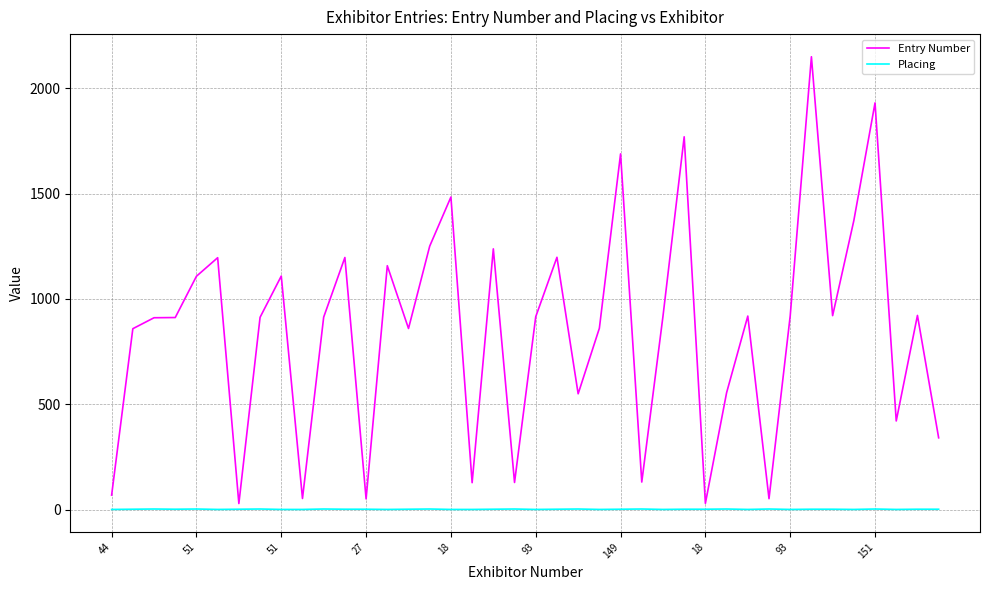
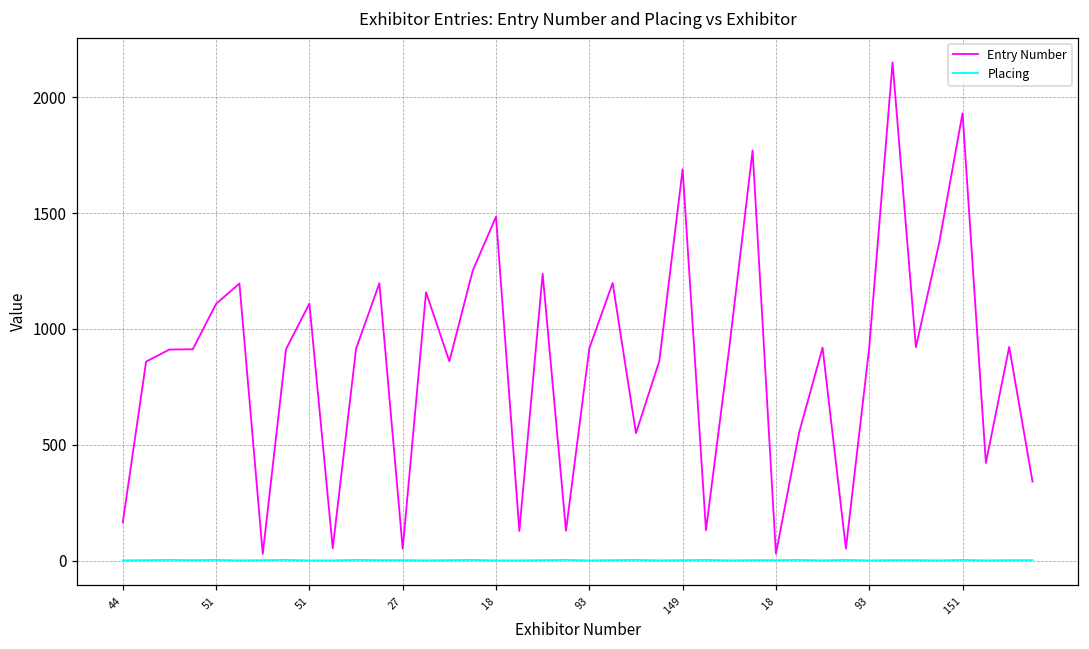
  {
    "Entry Number": {
-     "44": 70,
+     "44": 170,
      "149": 1690,
      "151": 1930
    },
    "Placing": {
      "44": 0,
      "149": 0,
      "151": 0
    }
  }
